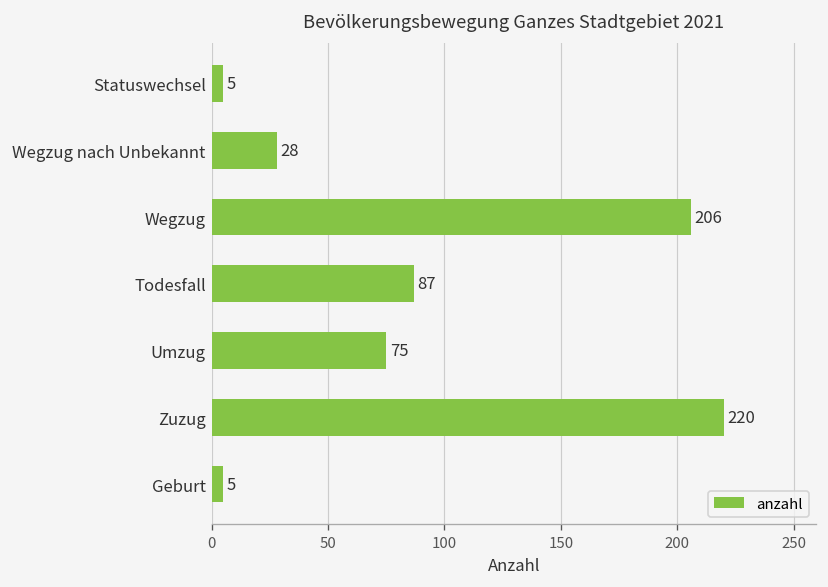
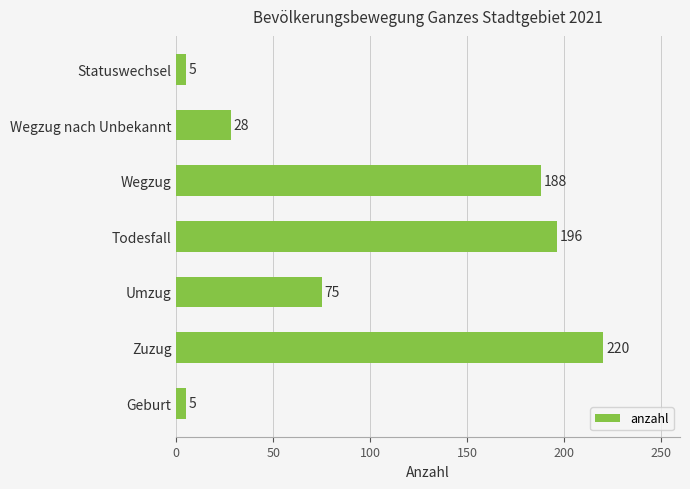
  {
    "Statuswechsel": 5,
    "Wegzug nach Unbekannt": 28,
-   "Wegzug": 206,
-   "Todesfall": 87,
+   "Wegzug": 188,
+   "Todesfall": 196,
    "Umzug": 75,
    "Zuzug": 220,
    "Geburt": 5
  }
